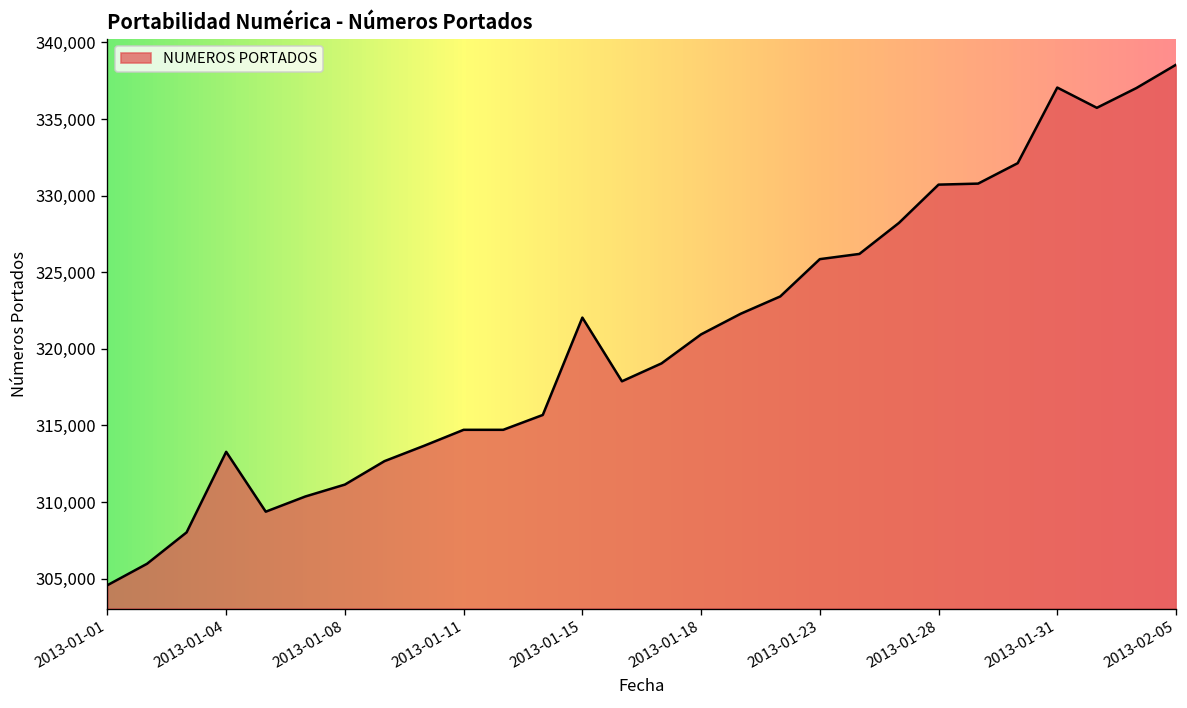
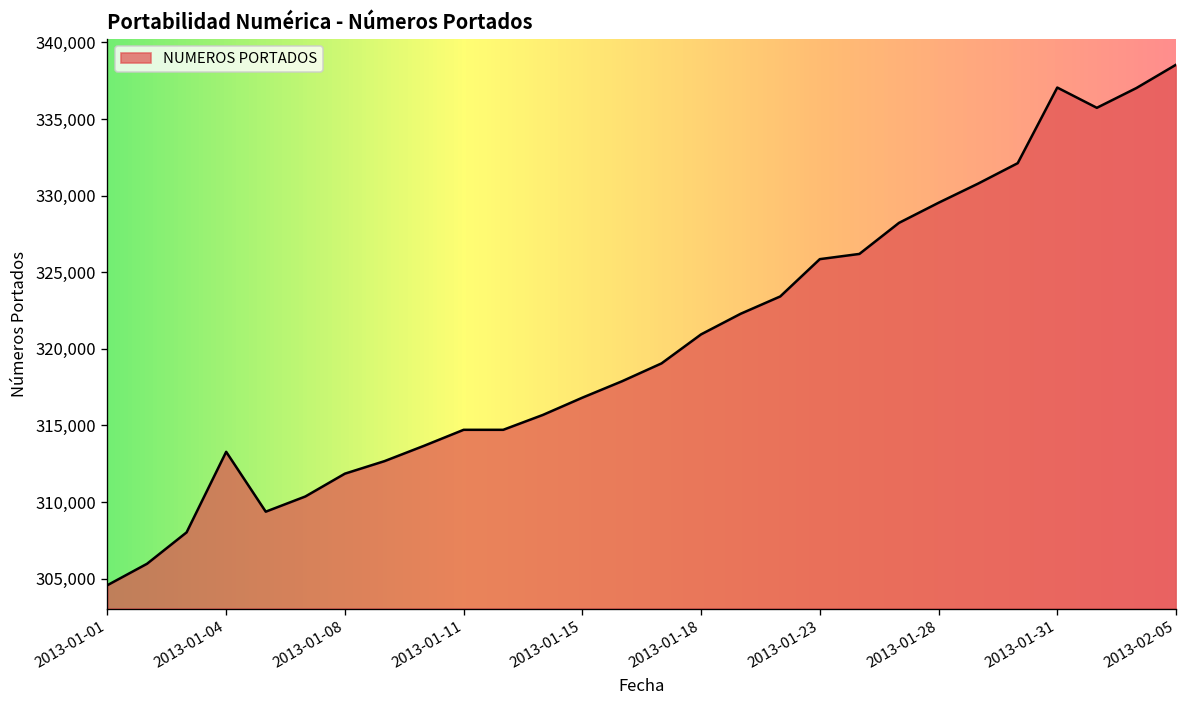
  {
    "2013-01-01": "304,600",
    "2013-01-04": "313,300",
-   "2013-01-08": "311,100",
+   "2013-01-08": "311,900",
    "2013-01-11": "314,700",
-   "2013-01-15": "322,000",
+   "2013-01-15": "316,800",
    "2013-01-18": "320,900",
    "2013-01-23": "325,900",
-   "2013-01-28": "330,700",
+   "2013-01-28": "329,500",
    "2013-01-31": "337,100",
    "2013-02-05": "338,500"
  }
